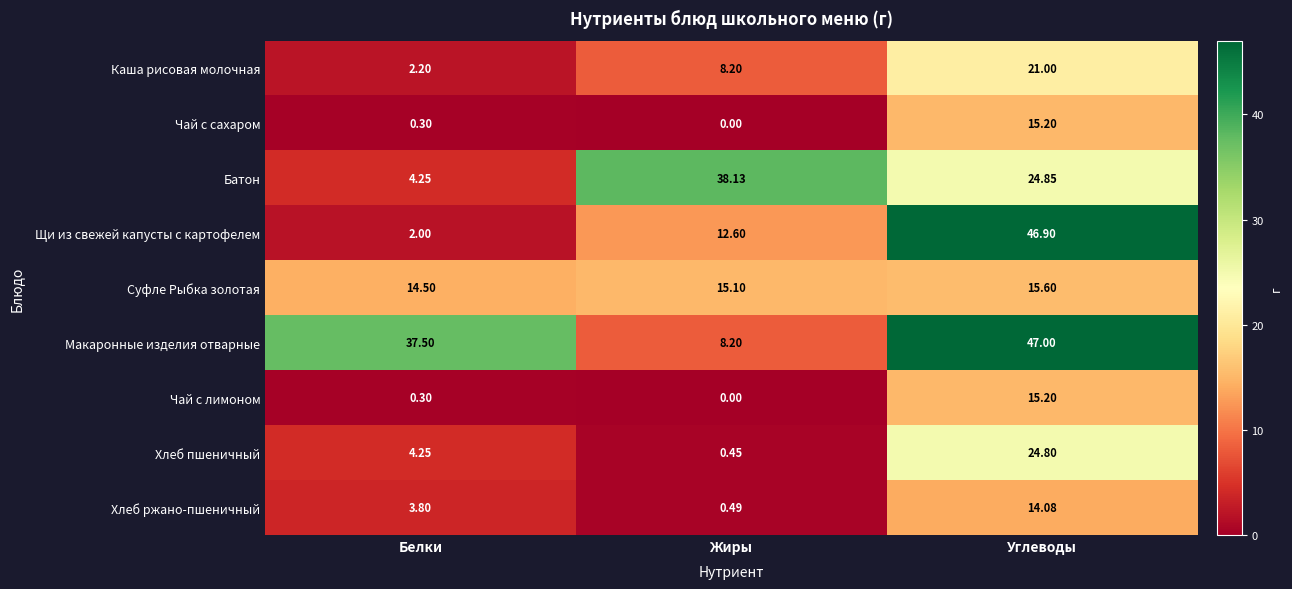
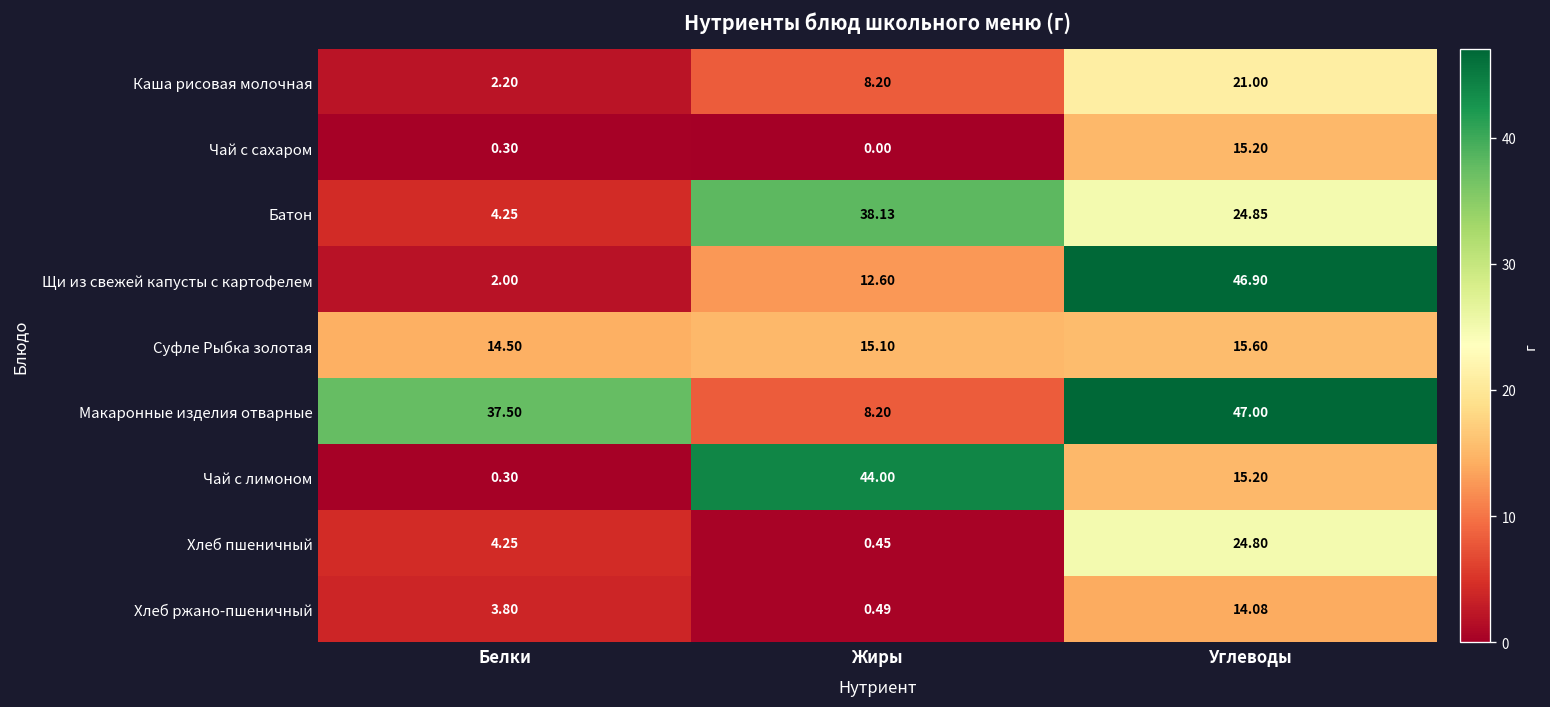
  {
    "Каша рисовая молочная": {
      "Белки": 2.20,
      "Жиры": 8.20,
      "Углеводы": 21.00
    },
    "Чай с сахаром": {
      "Белки": 0.30,
      "Жиры": 0.00,
      "Углеводы": 15.20
    },
    "Батон": {
      "Белки": 4.25,
      "Жиры": 38.13,
      "Углеводы": 24.85
    },
    "Щи из свежей капусты с картофелем": {
      "Белки": 2.00,
      "Жиры": 12.60,
      "Углеводы": 46.90
    },
    "Суфле Рыбка золотая": {
      "Белки": 14.50,
      "Жиры": 15.10,
      "Углеводы": 15.60
    },
    "Макаронные изделия отварные": {
      "Белки": 37.50,
      "Жиры": 8.20,
      "Углеводы": 47.00
    },
    "Чай с лимоном": {
      "Белки": 0.30,
-     "Жиры": 0.00,
+     "Жиры": 44.00,
      "Углеводы": 15.20
    },
    "Хлеб пшеничный": {
      "Белки": 4.25,
      "Жиры": 0.45,
      "Углеводы": 24.80
    },
    "Хлеб ржано-пшеничный": {
      "Белки": 3.80,
      "Жиры": 0.49,
      "Углеводы": 14.08
    }
  }
